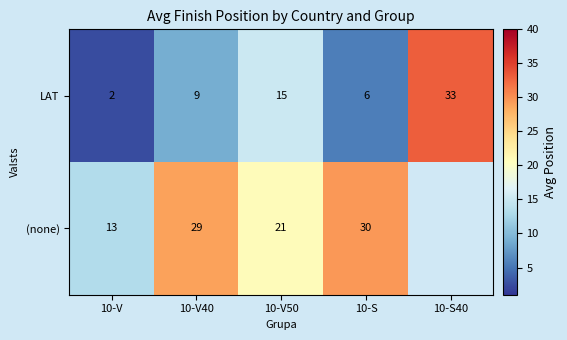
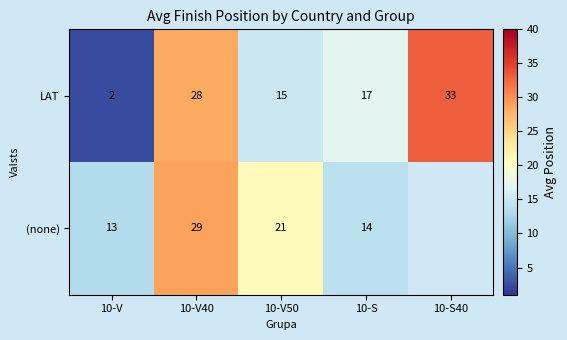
  {
    "LAT": {
      "10-V": 2,
-     "10-V40": 9,
+     "10-V40": 28,
      "10-V50": 15,
-     "10-S": 6,
+     "10-S": 17,
      "10-S40": 33
    },
    "(none)": {
      "10-V": 13,
      "10-V40": 29,
      "10-V50": 21,
-     "10-S": 30
+     "10-S": 14
    }
  }
